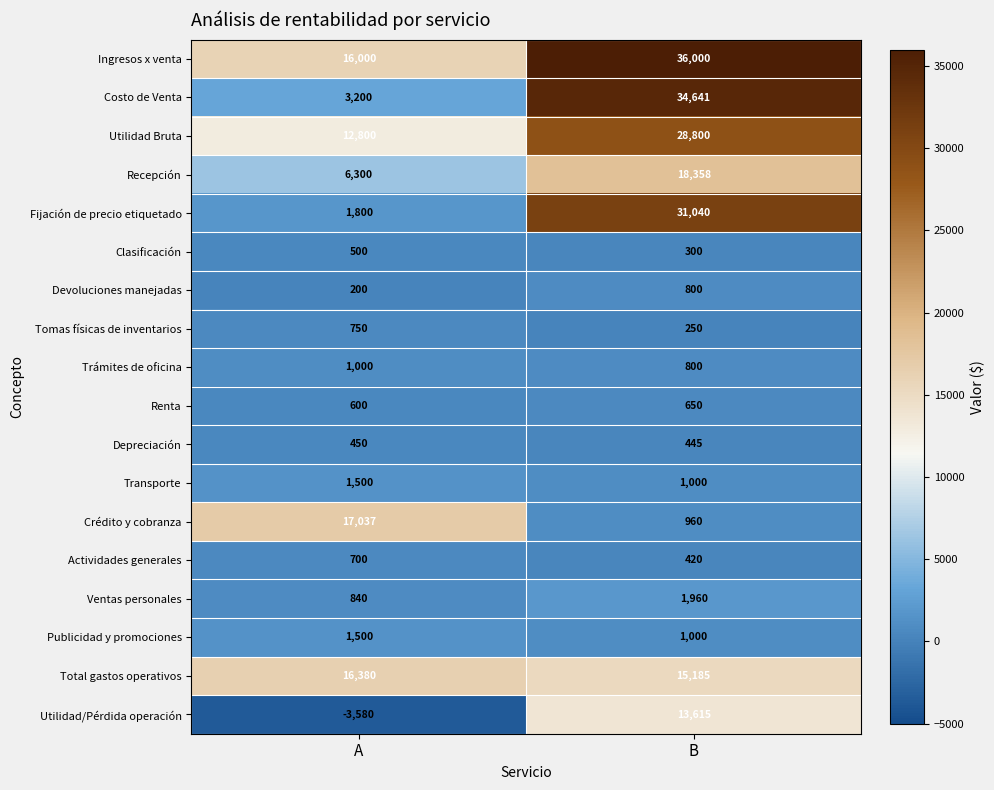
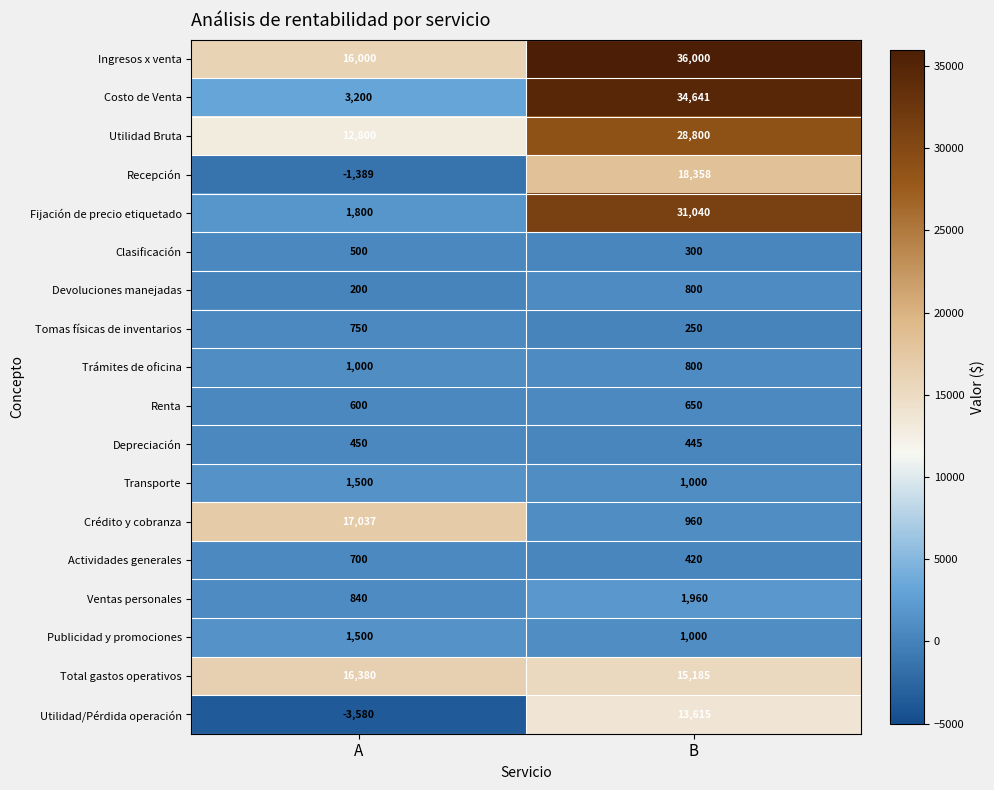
  {
    "Ingresos x venta": {
      "A": "16,000",
      "B": "36,000"
    },
    "Costo de Venta": {
      "A": "3,200",
      "B": "34,641"
    },
    "Utilidad Bruta": {
      "B": "28,800"
    },
    "Recepción": {
-     "A": "6,300",
+     "A": "-1,389",
      "B": "18,358"
    },
    "Fijación de precio etiquetado": {
      "A": "1,800",
      "B": "31,040"
    },
    "Clasificación": {
      "A": "500",
      "B": "300"
    },
    "Devoluciones manejadas": {
      "A": "200",
      "B": "800"
    },
    "Tomas físicas de inventarios": {
      "A": "750",
      "B": "250"
    },
    "Trámites de oficina": {
      "A": "1,000",
      "B": "800"
    },
    "Renta": {
      "A": "600",
      "B": "650"
    },
    "Depreciación": {
      "A": "450",
      "B": "445"
    },
    "Transporte": {
      "A": "1,500",
      "B": "1,000"
    },
    "Crédito y cobranza": {
      "A": "17,037",
      "B": "960"
    },
    "Actividades generales": {
      "A": "700",
      "B": "420"
    },
    "Ventas personales": {
      "A": "840",
      "B": "1,960"
    },
    "Publicidad y promociones": {
      "A": "1,500",
      "B": "1,000"
    },
    "Total gastos operativos": {
      "A": "16,380",
      "B": "15,185"
    },
    "Utilidad/Pérdida operación": {
      "A": "-3,580"
    }
  }
